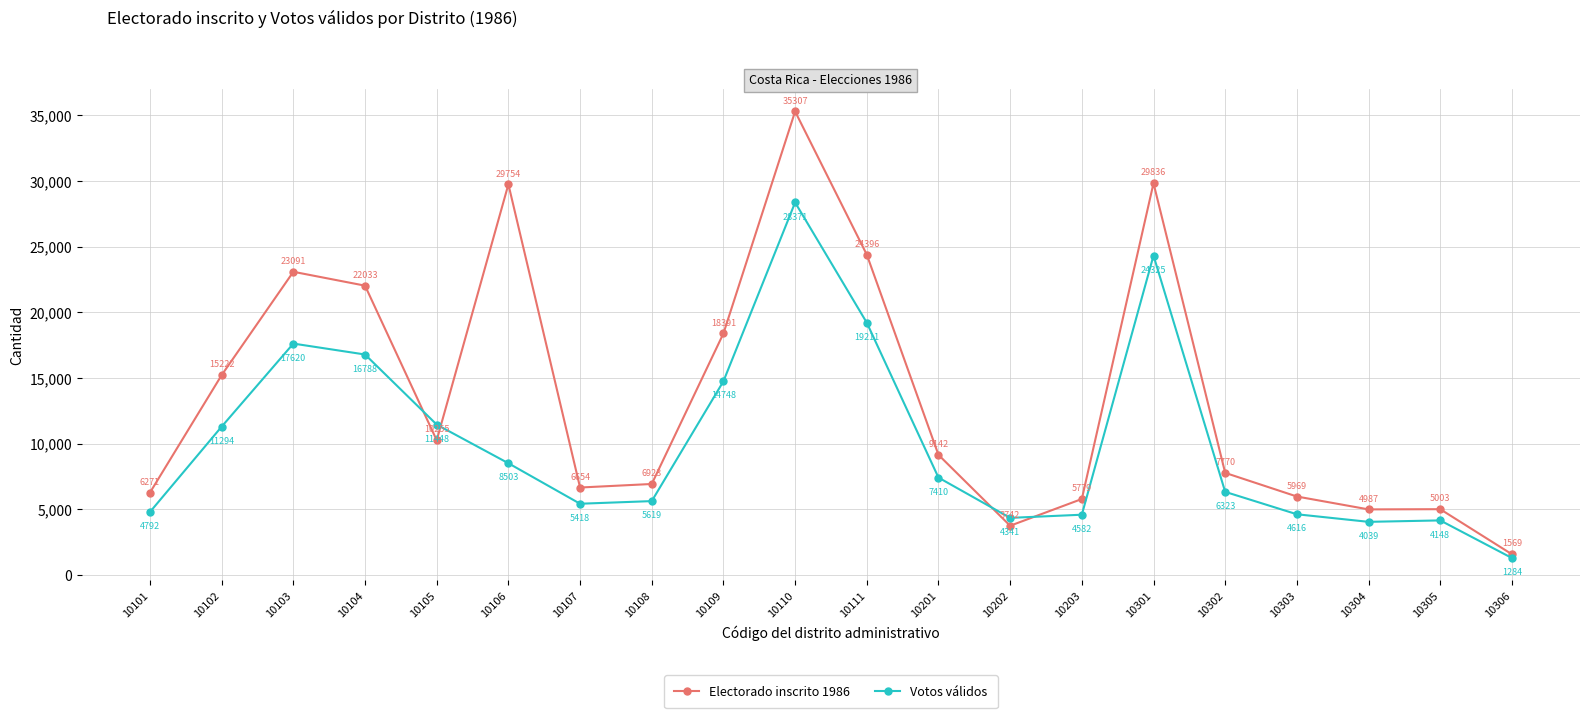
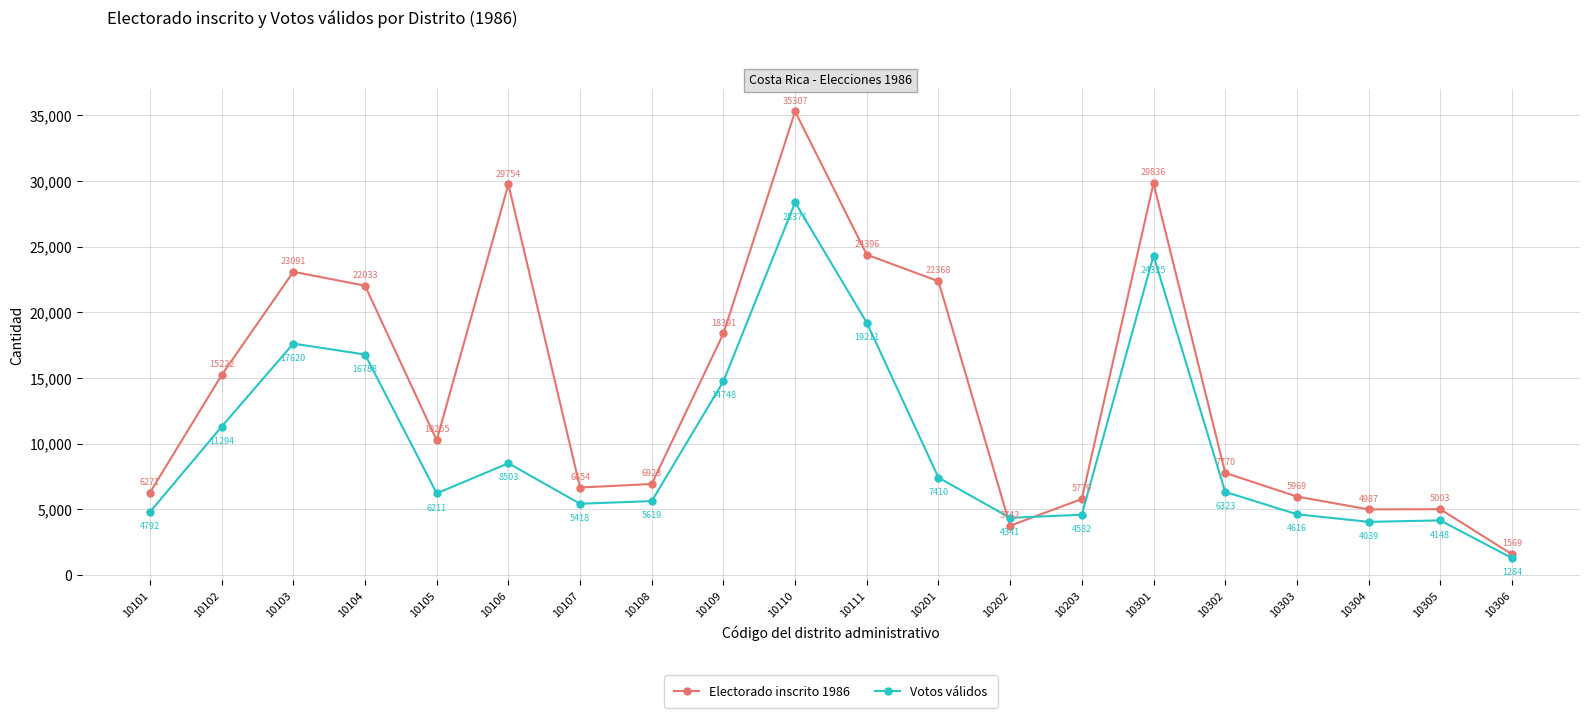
  {
    "Electorado inscrito 1986": {
      "10101": 6271,
      "10102": 15222,
      "10103": 23091,
      "10104": 22033,
      "10106": 29754,
      "10107": 6654,
      "10108": 6923,
      "10109": 18391,
      "10110": 35307,
      "10111": 24396,
-     "10201": 9142,
+     "10201": 22368,
      "10203": 5779,
      "10301": 29836,
      "10302": 7770,
      "10303": 5969,
      "10304": 4987,
      "10305": 5003,
      "10306": 1569
    },
    "Votos válidos": {
      "10101": 4792,
      "10102": 11294,
      "10103": 17620,
      "10104": 16788,
-     "10105": 11448,
+     "10105": 6211,
      "10106": 8503,
      "10107": 5418,
      "10108": 5619,
      "10109": 14748,
      "10110": 28371,
      "10111": 19211,
      "10201": 7410,
      "10203": 4582,
      "10301": 24325,
      "10302": 6323,
      "10303": 4616,
      "10304": 4039,
      "10305": 4148,
      "10306": 1284
    }
  }
